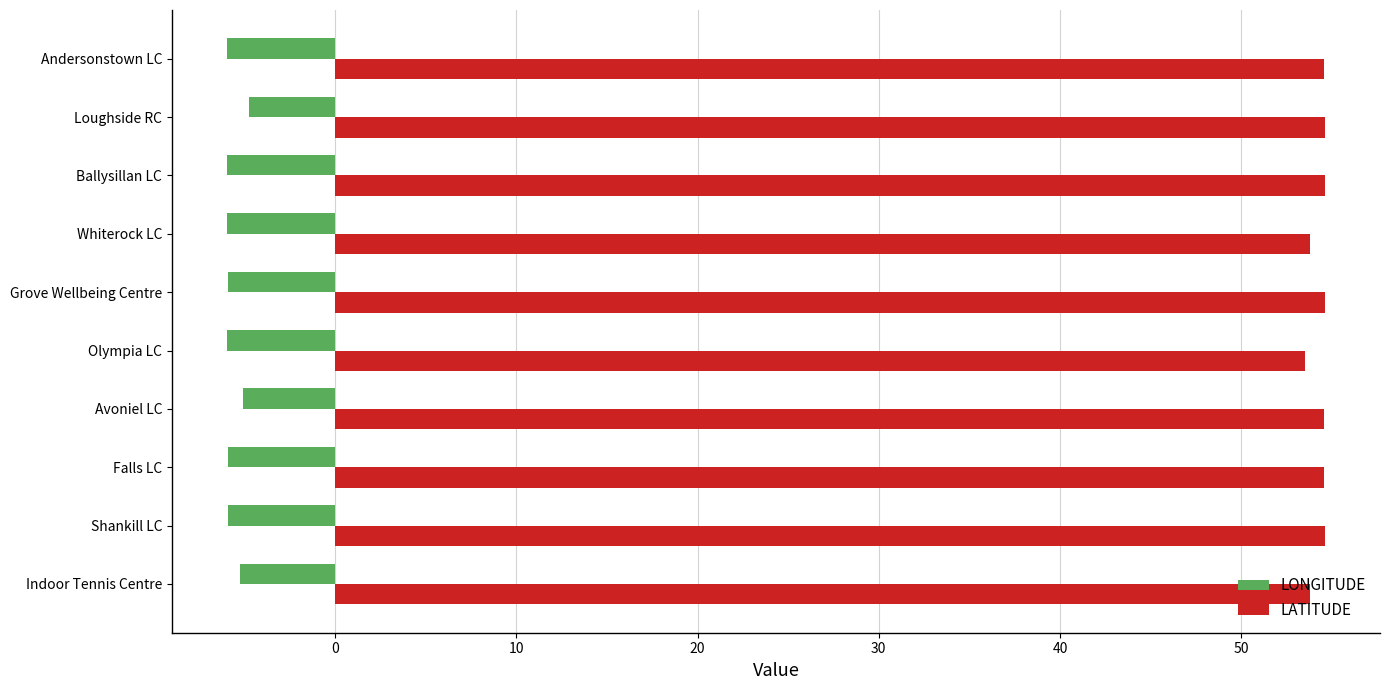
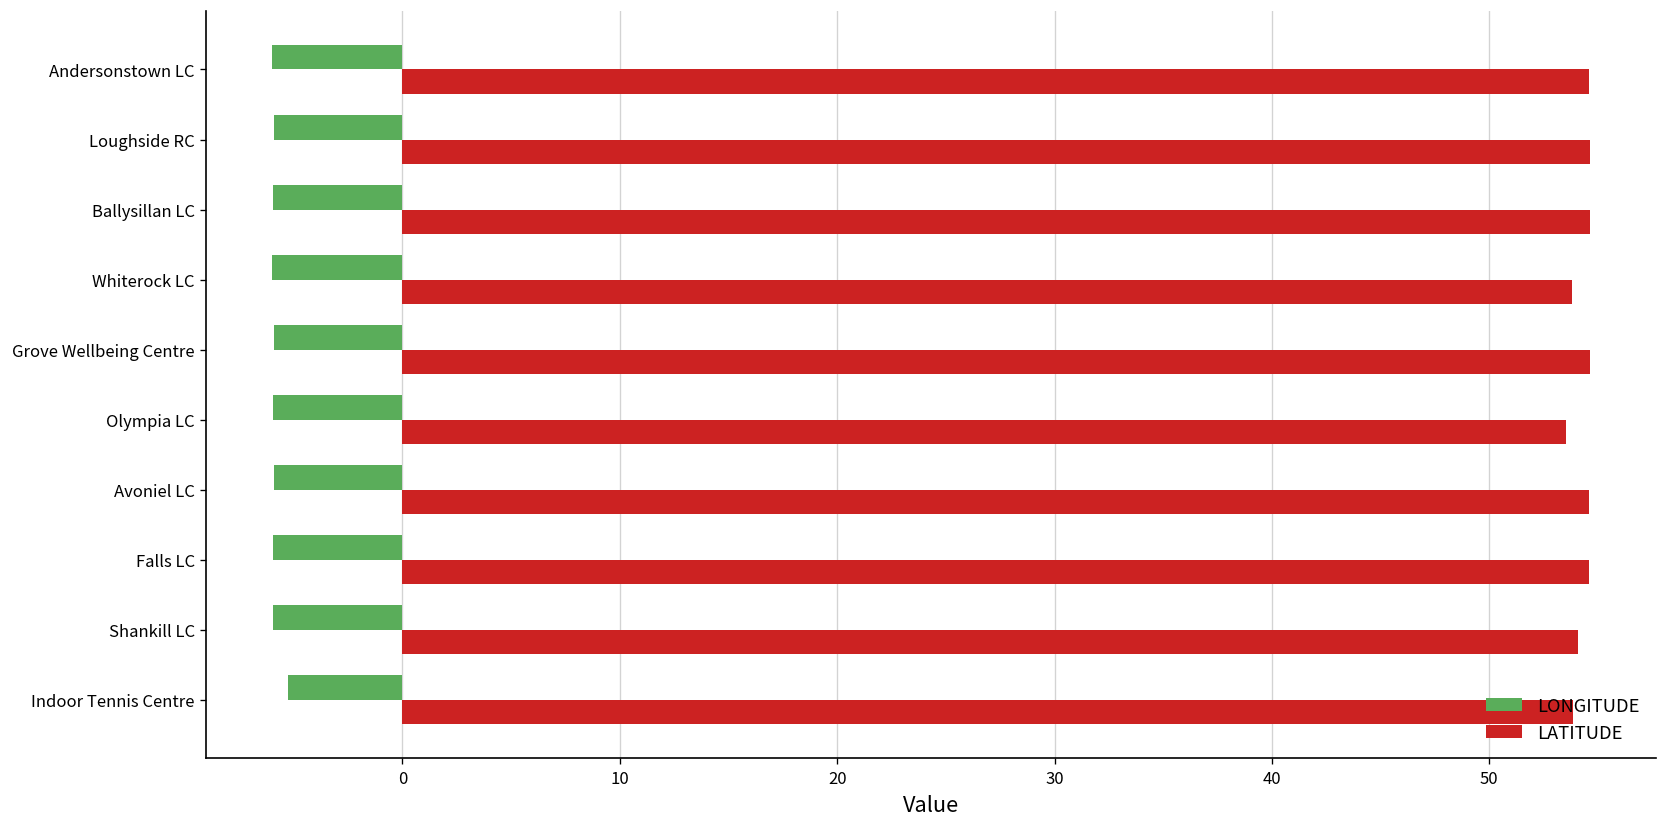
  {
    "LONGITUDE": {
      "Andersonstown LC": -6.0,
-     "Loughside RC": -4.7,
+     "Loughside RC": -5.9,
      "Ballysillan LC": -6.0,
      "Whiterock LC": -6.0,
      "Grove Wellbeing Centre": -5.9,
      "Olympia LC": -6.0,
-     "Avoniel LC": -5.1,
+     "Avoniel LC": -5.9,
      "Falls LC": -5.9,
      "Shankill LC": -5.9,
      "Indoor Tennis Centre": -5.3
    },
    "LATITUDE": {
      "Andersonstown LC": 54.6,
      "Loughside RC": 54.6,
      "Ballysillan LC": 54.6,
      "Whiterock LC": 53.8,
      "Grove Wellbeing Centre": 54.6,
      "Olympia LC": 53.5,
      "Avoniel LC": 54.6,
      "Falls LC": 54.6,
-     "Shankill LC": 54.6,
+     "Shankill LC": 54.1,
      "Indoor Tennis Centre": 53.8
    }
  }
